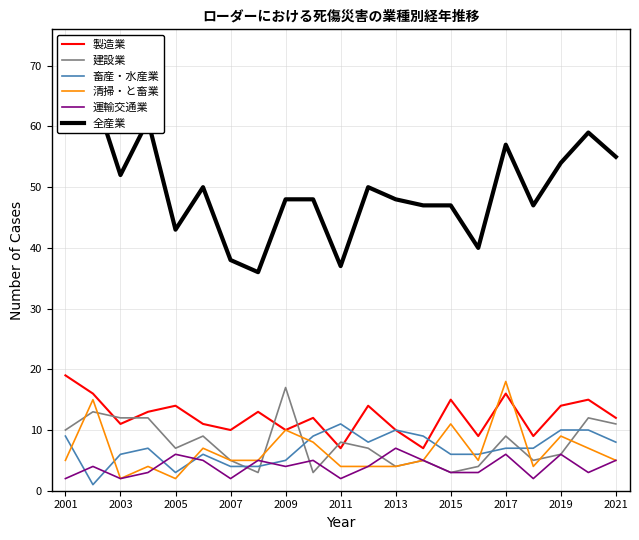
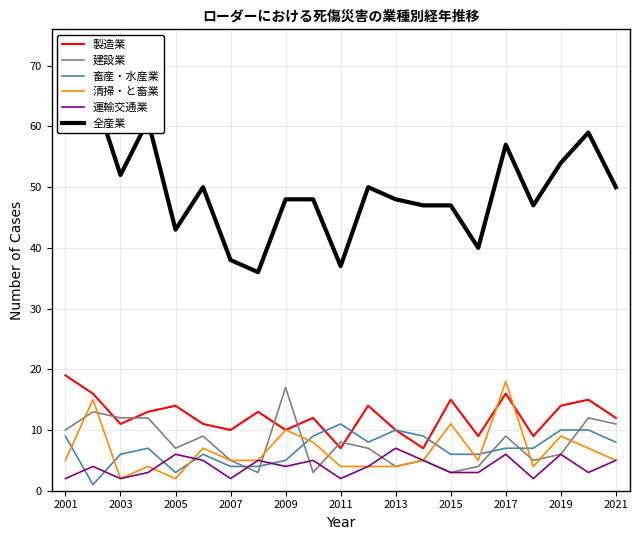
  {
    "製造業": {
      "2001": 19,
      "2003": 11,
      "2005": 14,
      "2007": 10,
      "2011": 7,
      "2015": 15,
      "2017": 16,
      "2019": 14,
      "2021": 12
    },
    "建設業": {
      "2001": 10,
      "2003": 12,
      "2005": 7,
      "2009": 17,
      "2011": 8,
      "2017": 9,
      "2021": 11
    },
    "畜産・水産業": {
      "2001": 9,
      "2003": 6,
      "2005": 3,
      "2007": 4,
      "2009": 5,
      "2011": 11,
      "2015": 6,
      "2017": 7,
      "2019": 10,
      "2021": 8
    },
    "清掃・と畜業": {
      "2001": 5,
      "2005": 2,
      "2011": 4,
      "2015": 11,
      "2017": 18,
      "2019": 9
    },
    "運輸交通業": {
      "2001": 2,
      "2005": 6,
      "2007": 2,
      "2009": 4,
      "2011": 2,
      "2013": 7,
      "2017": 6
    },
    "全産業": {
      "2003": 52,
      "2005": 43,
      "2007": 38,
      "2009": 48,
      "2011": 37,
      "2013": 48,
      "2015": 47,
      "2017": 57,
      "2019": 54,
-     "2021": 55
+     "2021": 50
    }
  }
